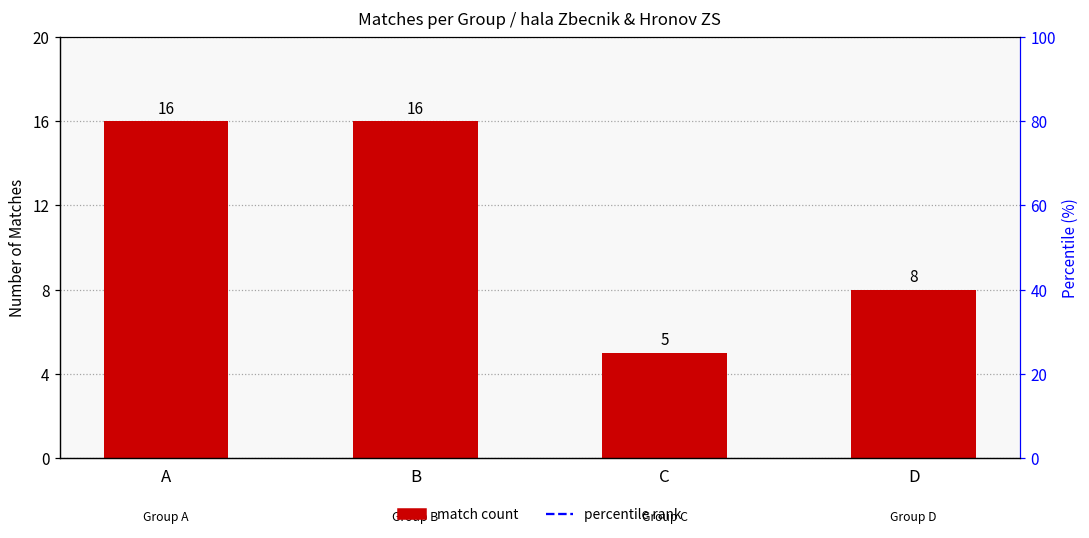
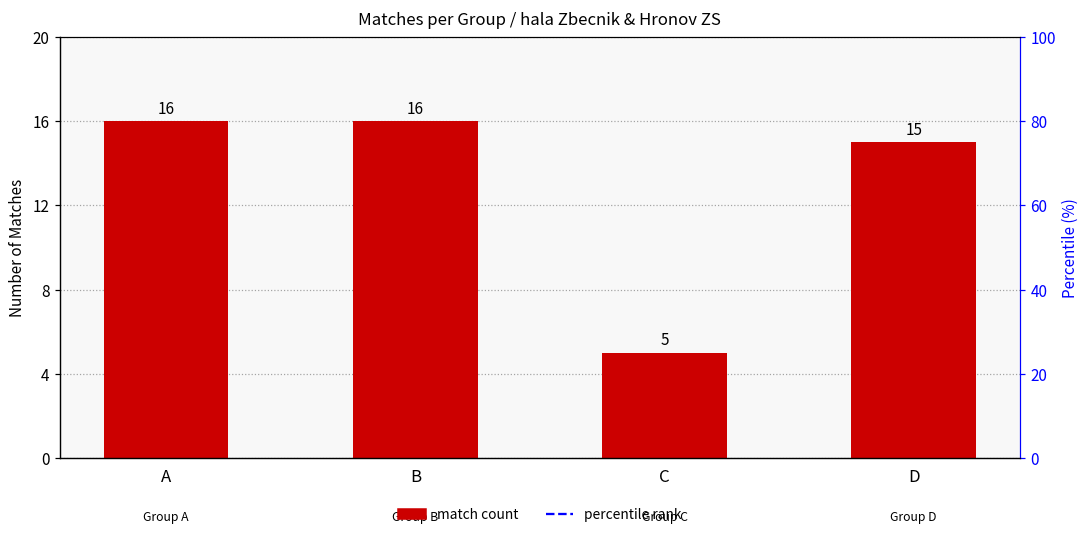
  {
    "A": 16,
    "B": 16,
    "C": 5,
-   "D": 8
+   "D": 15
  }
